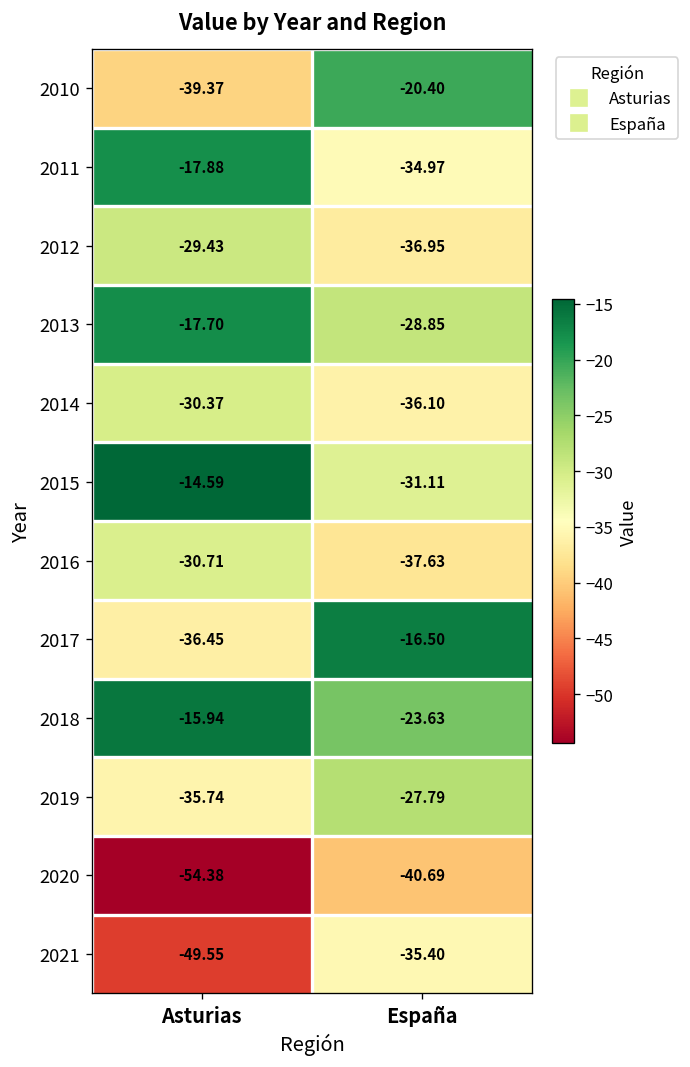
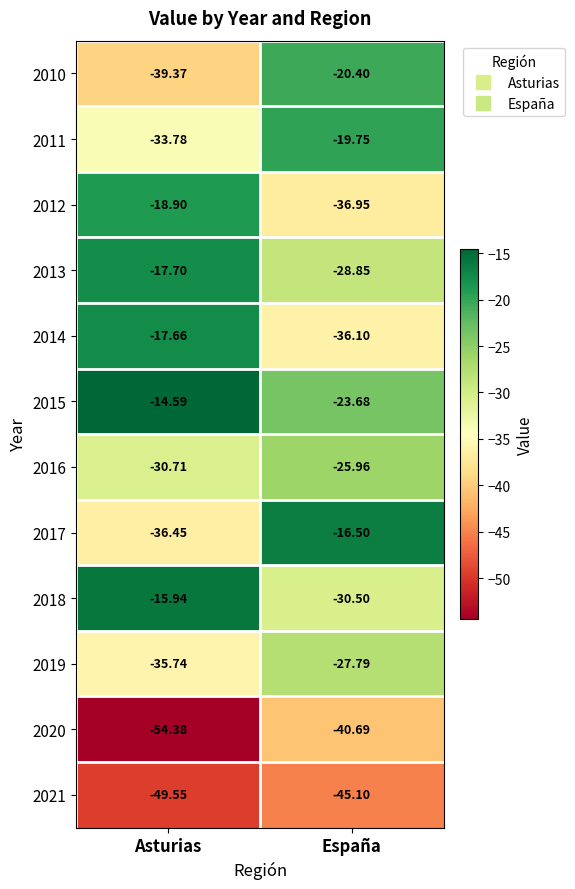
  {
    "2010": {
      "Asturias": -39.37,
      "España": -20.40
    },
    "2011": {
-     "Asturias": -17.88,
-     "España": -34.97
+     "Asturias": -33.78,
+     "España": -19.75
    },
    "2012": {
-     "Asturias": -29.43,
+     "Asturias": -18.90,
      "España": -36.95
    },
    "2013": {
      "Asturias": -17.70,
      "España": -28.85
    },
    "2014": {
-     "Asturias": -30.37,
+     "Asturias": -17.66,
      "España": -36.10
    },
    "2015": {
      "Asturias": -14.59,
-     "España": -31.11
+     "España": -23.68
    },
    "2016": {
      "Asturias": -30.71,
-     "España": -37.63
+     "España": -25.96
    },
    "2017": {
      "Asturias": -36.45,
      "España": -16.50
    },
    "2018": {
      "Asturias": -15.94,
-     "España": -23.63
+     "España": -30.50
    },
    "2019": {
      "Asturias": -35.74,
      "España": -27.79
    },
    "2020": {
      "Asturias": -54.38,
      "España": -40.69
    },
    "2021": {
      "Asturias": -49.55,
-     "España": -35.40
+     "España": -45.10
    }
  }
